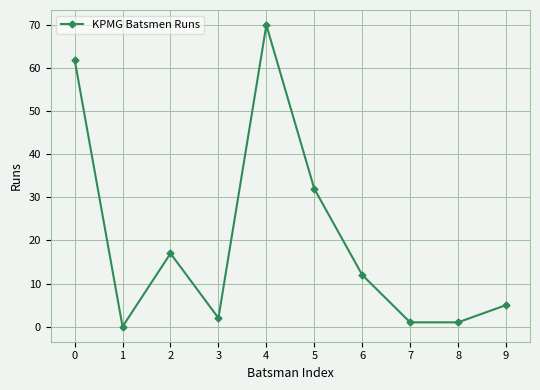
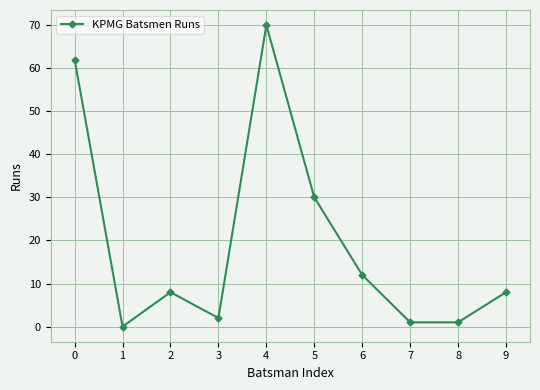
  {
    "0": 62,
    "1": 0,
-   "2": 17,
+   "2": 8,
    "3": 2,
    "4": 70,
-   "5": 32,
+   "5": 30,
    "6": 12,
    "7": 1,
    "8": 1,
-   "9": 5
+   "9": 8
  }
